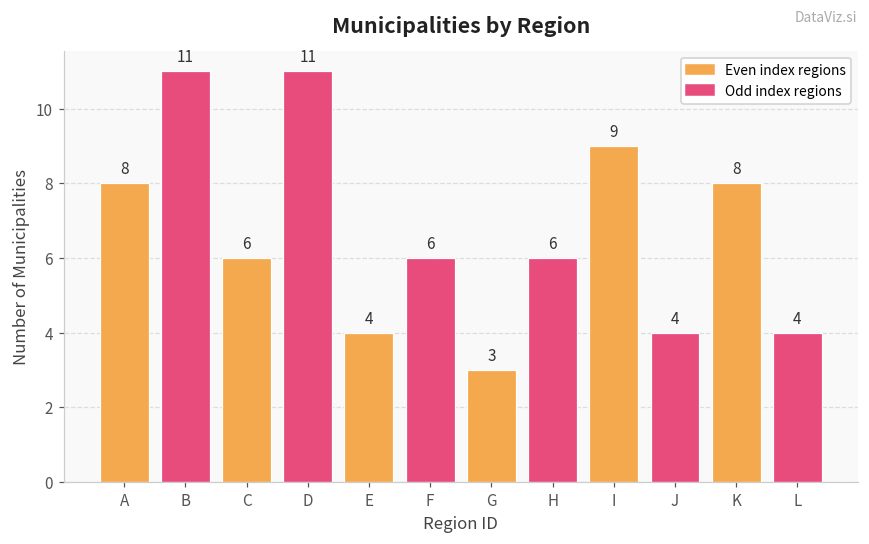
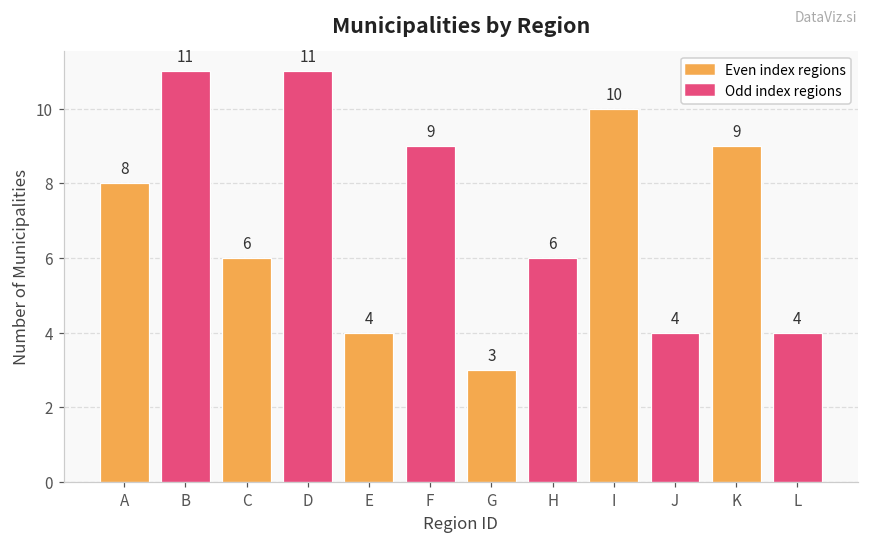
  {
    "A": 8,
    "B": 11,
    "C": 6,
    "D": 11,
    "E": 4,
-   "F": 6,
+   "F": 9,
    "G": 3,
    "H": 6,
-   "I": 9,
+   "I": 10,
    "J": 4,
-   "K": 8,
+   "K": 9,
    "L": 4
  }
